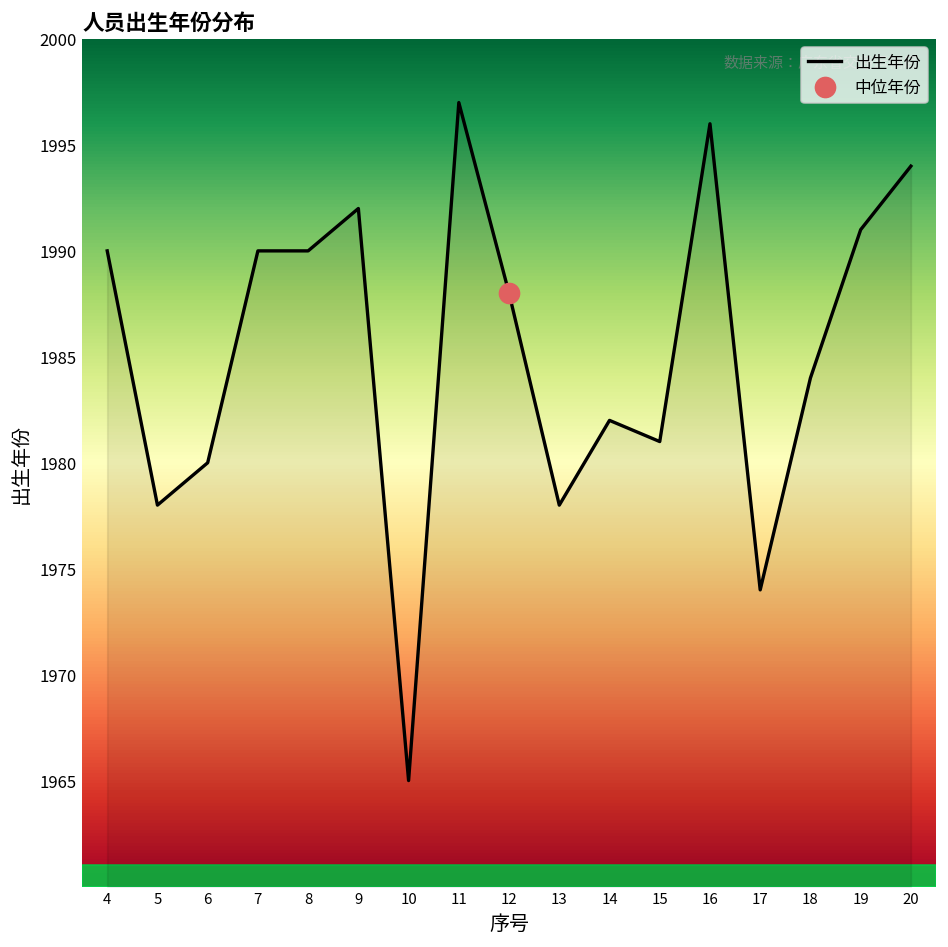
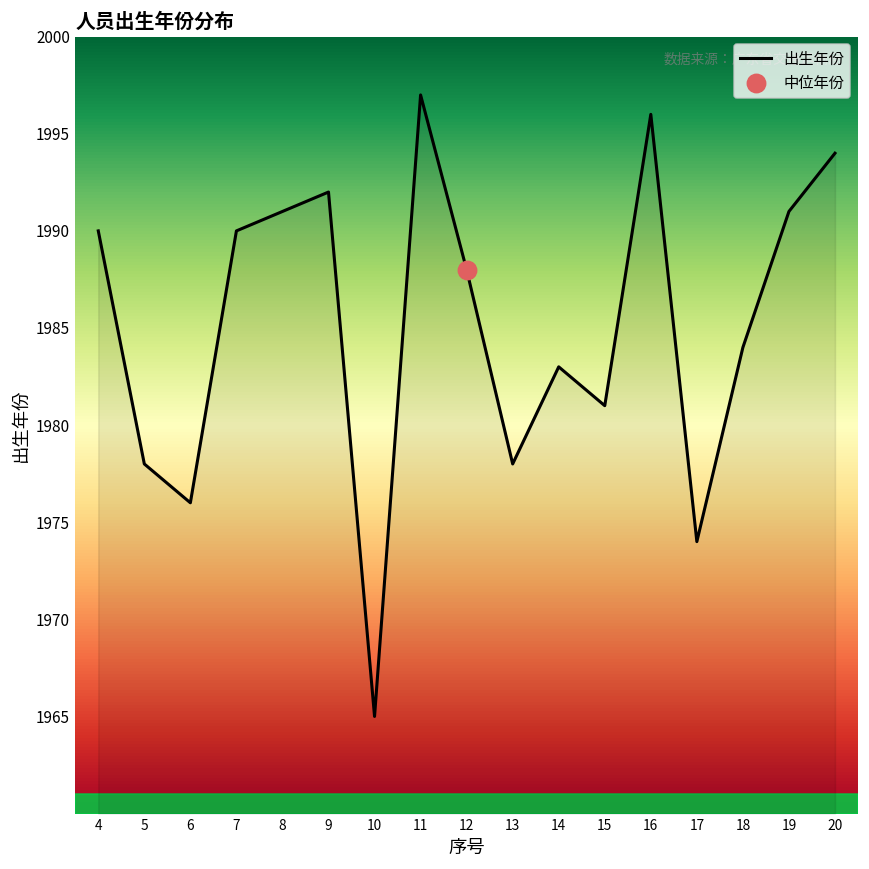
  {
    "出生年份": {
      "4": 1990,
      "5": 1978,
-     "6": 1980,
+     "6": 1976,
      "7": 1990,
-     "8": 1990,
+     "8": 1991,
      "9": 1992,
      "10": 1965,
      "11": 1997,
      "13": 1978,
-     "14": 1982,
+     "14": 1983,
      "15": 1981,
      "16": 1996,
      "17": 1974,
      "18": 1984,
      "19": 1991,
      "20": 1994
    }
  }
